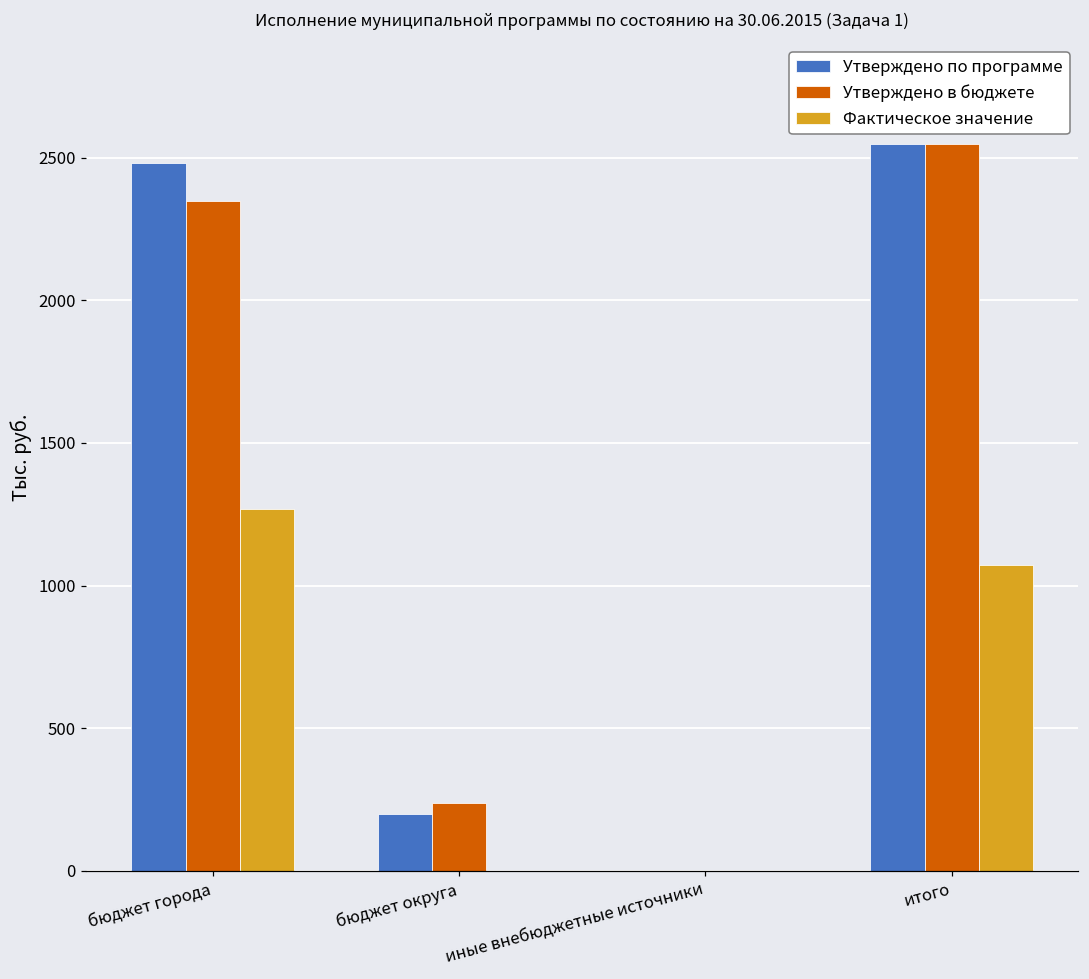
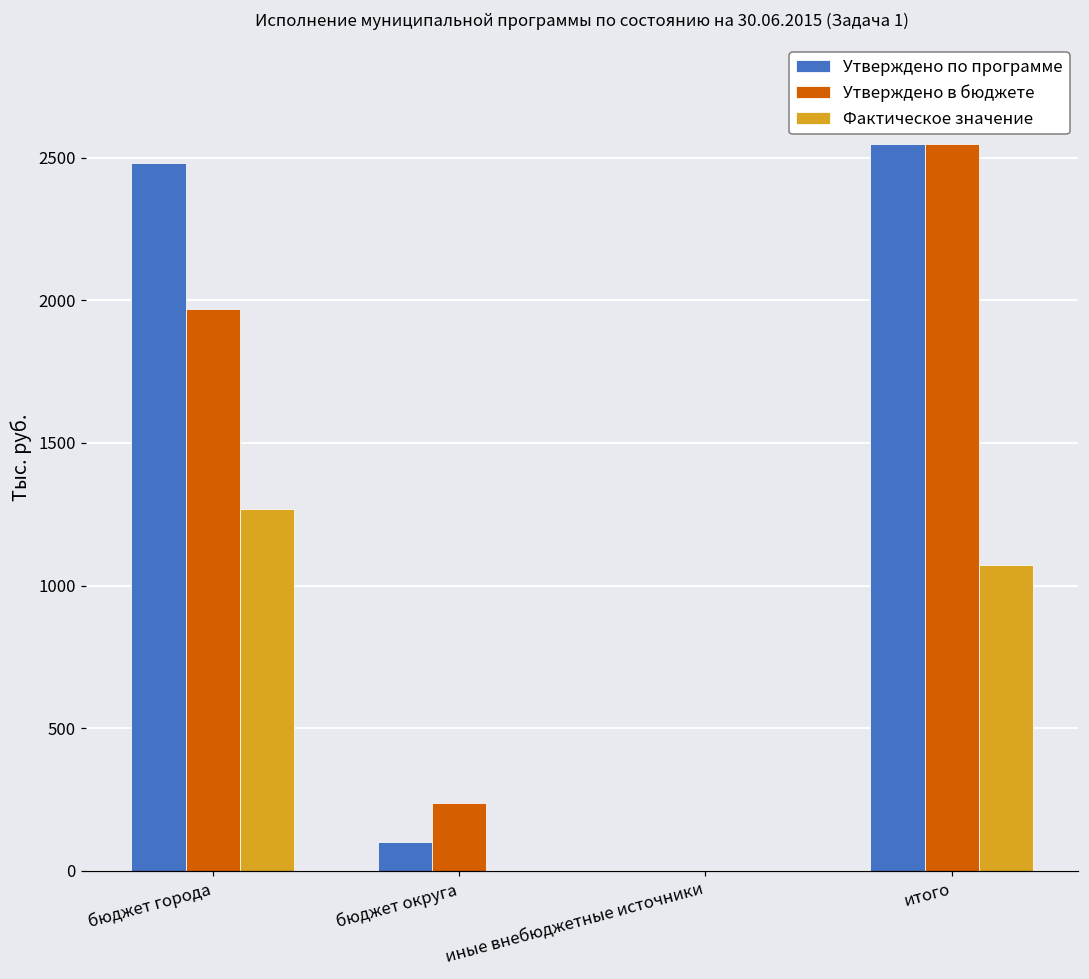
  {
    "Утверждено по программе": {
      "бюджет города": 2480,
-     "бюджет округа": 200,
+     "бюджет округа": 100,
      "иные внебюджетные источники": 0,
      "итого": 2550
    },
    "Утверждено в бюджете": {
-     "бюджет города": 2350,
+     "бюджет города": 1970,
      "бюджет округа": 240,
      "иные внебюджетные источники": 0,
      "итого": 2550
    },
    "Фактическое значение": {
      "бюджет города": 1270,
      "бюджет округа": 0,
      "иные внебюджетные источники": 0,
      "итого": 1070
    }
  }
